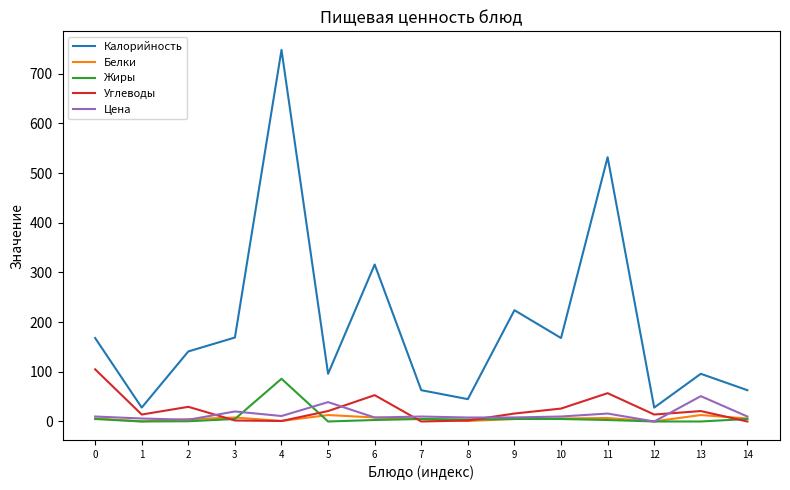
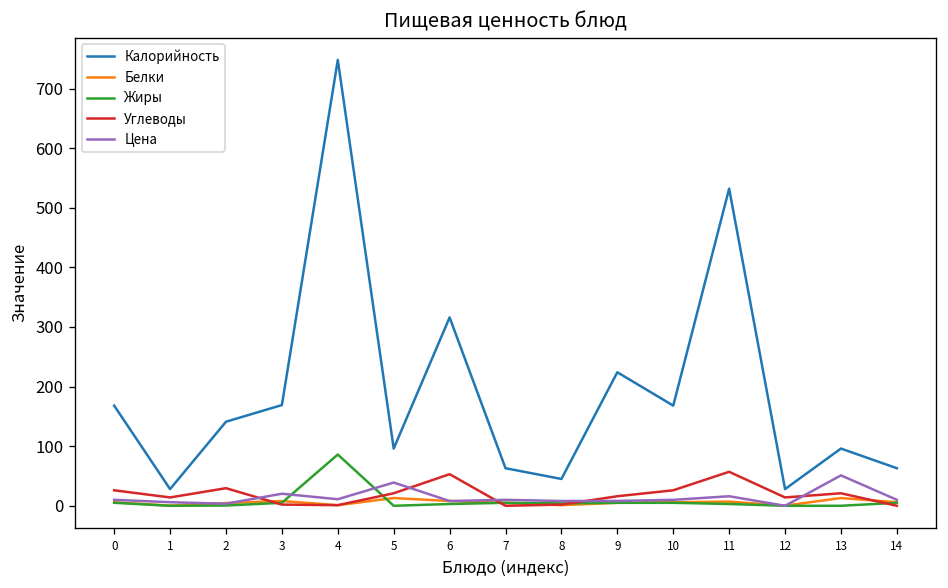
  {
    "Калорийность": {
      "0": 170,
      "1": 30,
      "2": 140,
      "3": 170,
      "4": 750,
      "5": 100,
      "6": 320,
      "7": 60,
      "8": 50,
      "9": 220,
      "10": 170,
      "11": 530,
      "12": 30,
      "13": 100,
      "14": 60
    },
    "Белки": {
      "5": 10,
      "13": 10
    },
    "Жиры": {
      "4": 90,
      "5": 0,
      "13": 0
    },
    "Углеводы": {
-     "0": 110,
+     "0": 30,
      "1": 10,
      "2": 30,
      "5": 20,
      "6": 50,
      "9": 20,
      "10": 30,
      "11": 60,
      "12": 10,
      "13": 20
    },
    "Цена": {
      "1": 10,
      "3": 20,
      "4": 10,
      "5": 40,
      "11": 20,
      "13": 50
    }
  }
